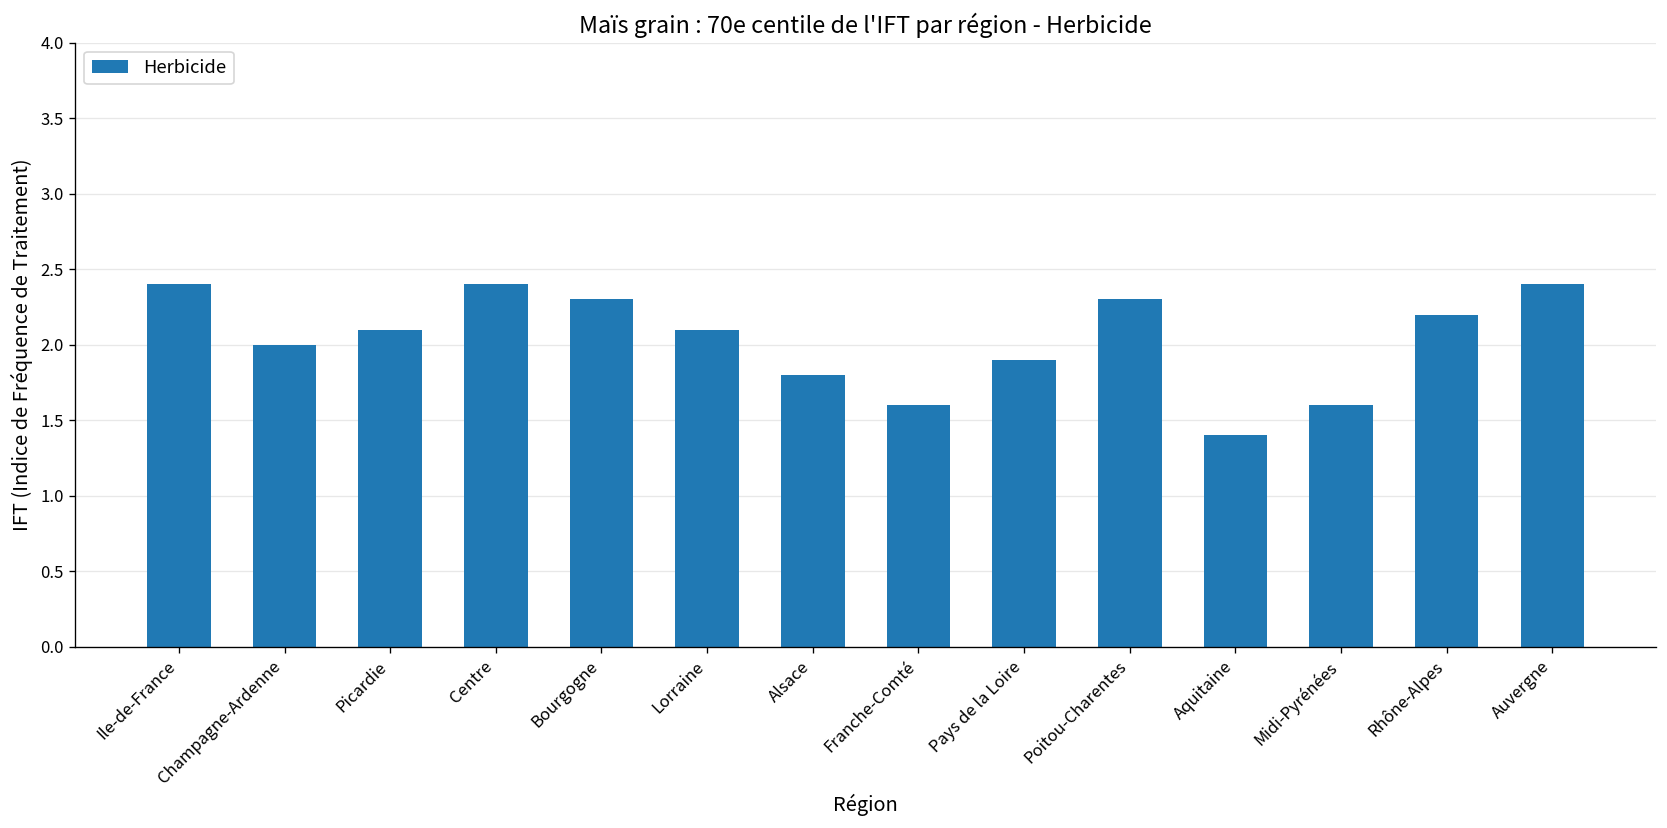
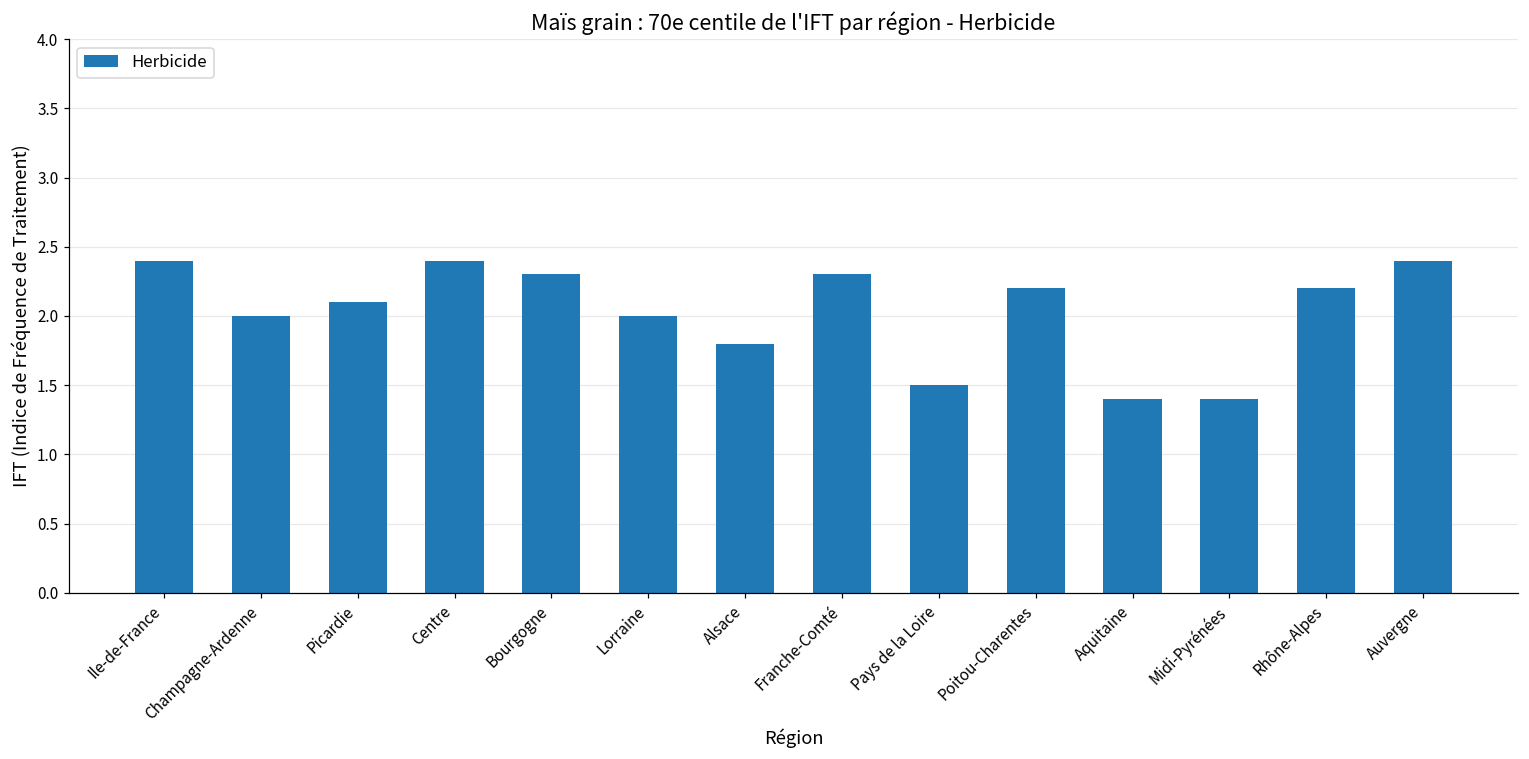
  {
    "Ile-de-France": 2.4,
    "Champagne-Ardenne": 2.0,
    "Picardie": 2.1,
    "Centre": 2.4,
    "Bourgogne": 2.3,
-   "Lorraine": 2.1,
+   "Lorraine": 2.0,
    "Alsace": 1.8,
-   "Franche-Comté": 1.6,
-   "Pays de la Loire": 1.9,
-   "Poitou-Charentes": 2.3,
+   "Franche-Comté": 2.3,
+   "Pays de la Loire": 1.5,
+   "Poitou-Charentes": 2.2,
    "Aquitaine": 1.4,
-   "Midi-Pyrénées": 1.6,
+   "Midi-Pyrénées": 1.4,
    "Rhône-Alpes": 2.2,
    "Auvergne": 2.4
  }
